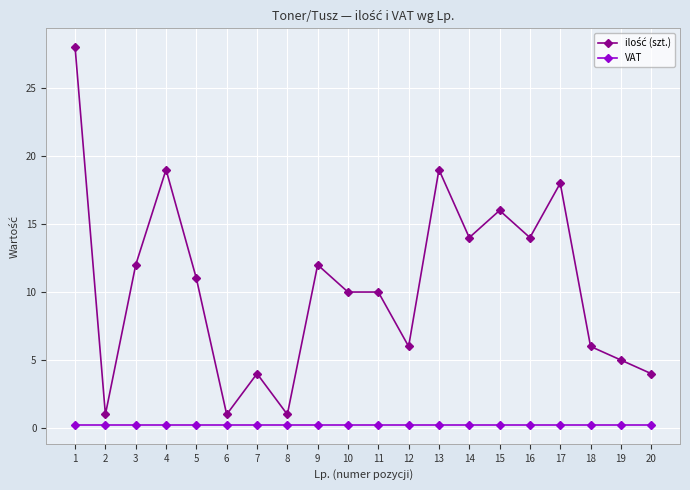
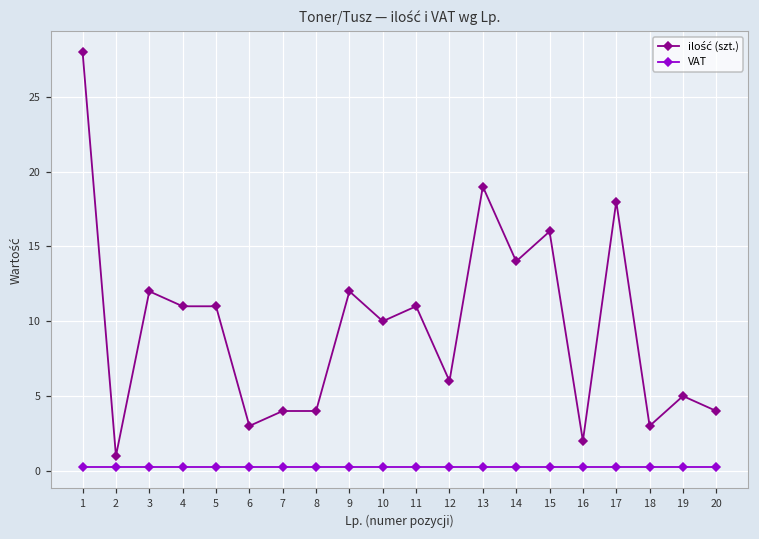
  {
    "ilość (szt.)": {
      "1": 28,
      "2": 1,
      "3": 12,
-     "4": 19,
+     "4": 11,
      "5": 11,
-     "6": 1,
+     "6": 3,
      "7": 4,
-     "8": 1,
+     "8": 4,
      "9": 12,
      "10": 10,
-     "11": 10,
+     "11": 11,
      "12": 6,
      "13": 19,
      "14": 14,
      "15": 16,
-     "16": 14,
+     "16": 2,
      "17": 18,
-     "18": 6,
+     "18": 3,
      "19": 5,
      "20": 4
    },
    "VAT": {
      "1": 0.2,
      "2": 0.2,
      "3": 0.2,
      "4": 0.2,
      "5": 0.2,
      "6": 0.2,
      "7": 0.2,
      "8": 0.2,
      "9": 0.2,
      "10": 0.2,
      "11": 0.2,
      "12": 0.2,
      "13": 0.2,
      "14": 0.2,
      "15": 0.2,
      "16": 0.2,
      "17": 0.2,
      "18": 0.2,
      "19": 0.2,
      "20": 0.2
    }
  }
